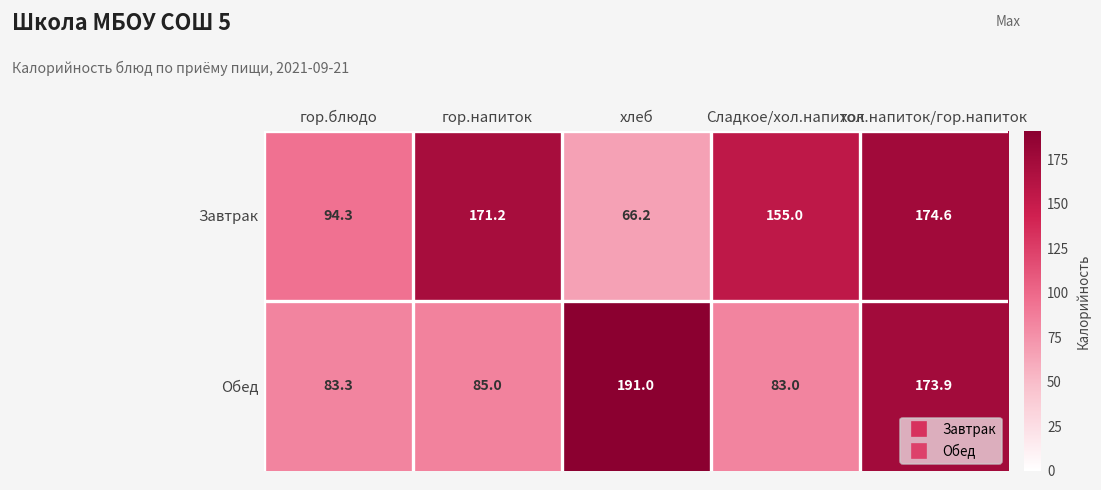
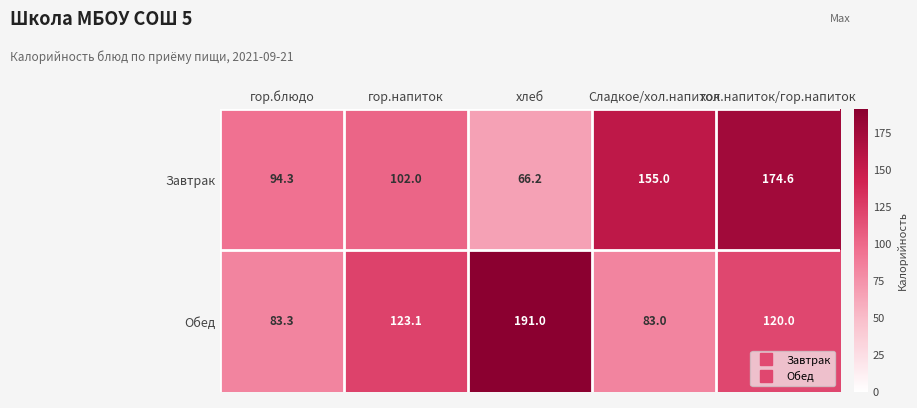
  {
    "Завтрак": {
      "гор.блюдо": 94.3,
-     "гор.напиток": 171.2,
+     "гор.напиток": 102.0,
      "хлеб": 66.2,
      "хол.напиток/гор.напиток": 174.6
    },
    "Обед": {
      "гор.блюдо": 83.3,
-     "гор.напиток": 85.0,
+     "гор.напиток": 123.1,
      "хлеб": 191.0,
-     "хол.напиток/гор.напиток": 173.9
+     "хол.напиток/гор.напиток": 120.0
    }
  }
